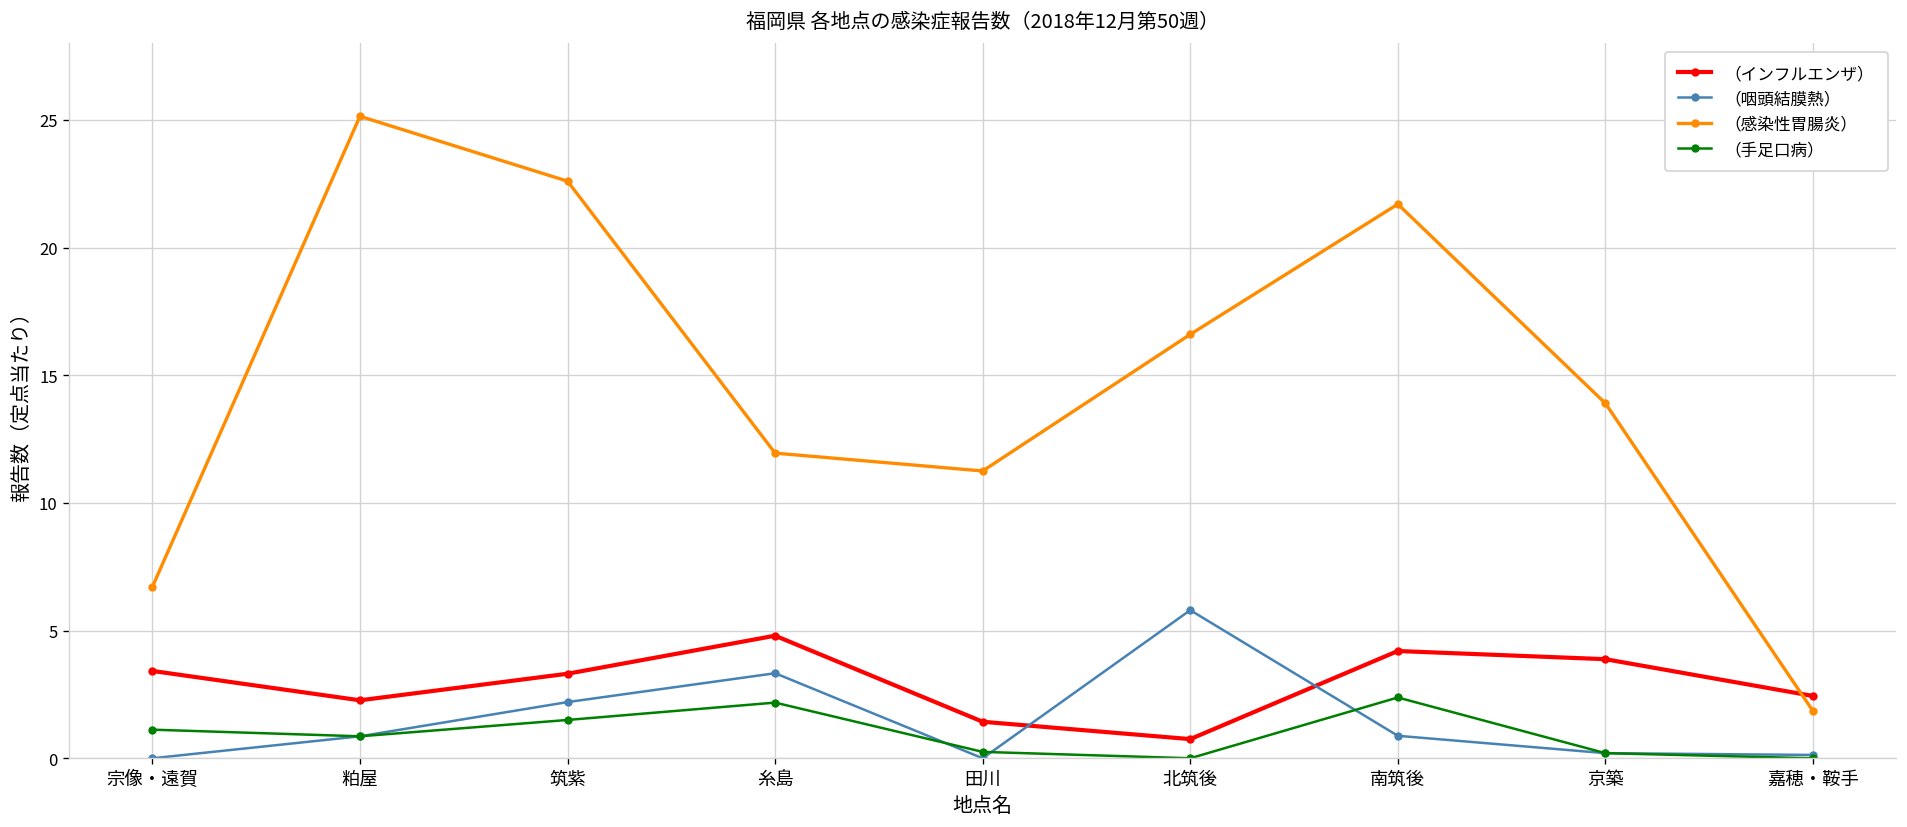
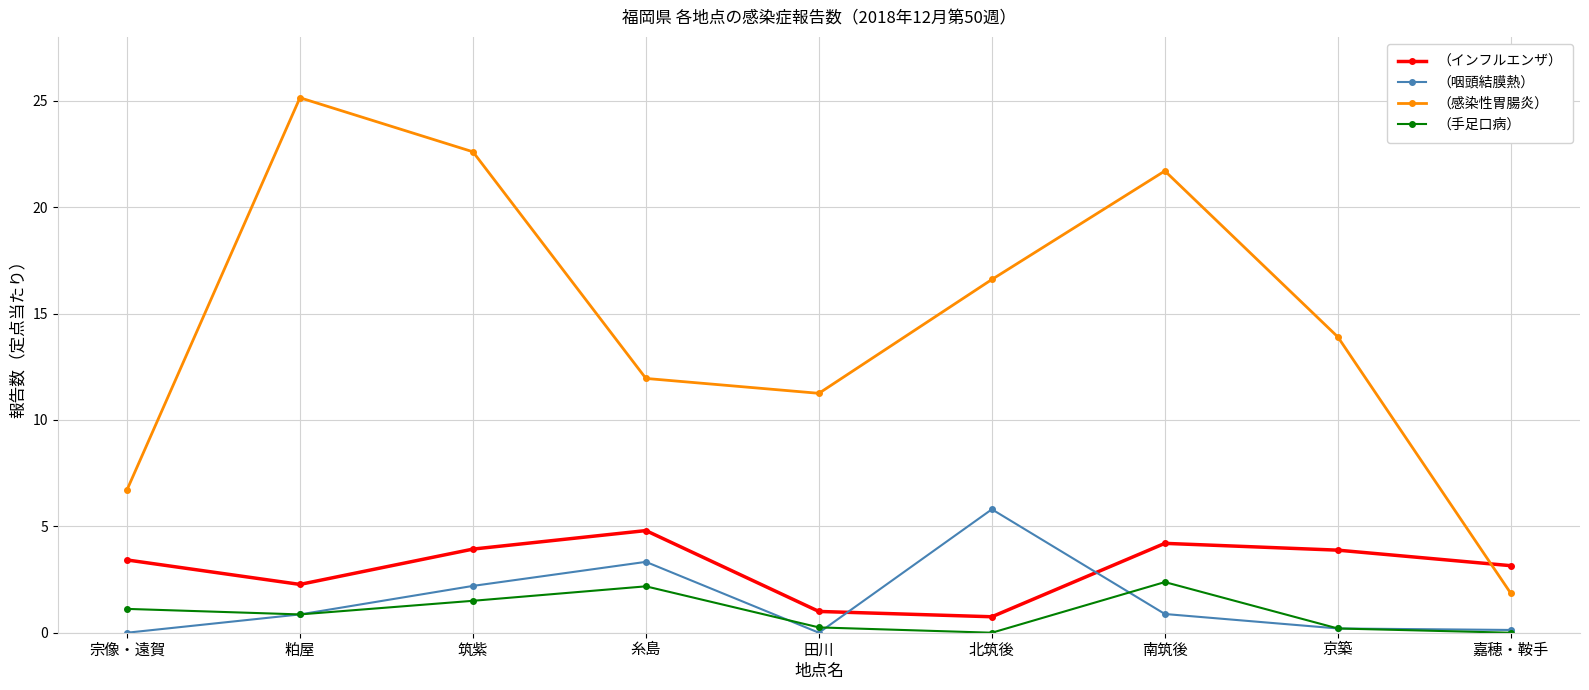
  {
    "（インフルエンザ）": {
      "宗像・遠賀": 3.4,
      "粕屋": 2.3,
-     "筑紫": 3.3,
+     "筑紫": 3.9,
      "糸島": 4.8,
-     "田川": 1.4,
+     "田川": 1.0,
      "北筑後": 0.8,
      "南筑後": 4.2,
      "京築": 3.9,
-     "嘉穂・鞍手": 2.4
+     "嘉穂・鞍手": 3.2
    },
    "（咽頭結膜熱）": {
      "宗像・遠賀": 0.0,
      "筑紫": 2.2,
      "糸島": 3.3,
      "田川": 0.0,
      "北筑後": 5.8,
      "南筑後": 0.9,
      "嘉穂・鞍手": 0.1
    },
    "（感染性胃腸炎）": {
      "宗像・遠賀": 6.7,
      "粕屋": 25.1,
      "筑紫": 22.6,
      "糸島": 12.0,
      "田川": 11.3,
      "北筑後": 16.6,
      "南筑後": 21.7,
      "京築": 13.9,
      "嘉穂・鞍手": 1.9
    },
    "（手足口病）": {
      "宗像・遠賀": 1.1,
      "筑紫": 1.5,
      "糸島": 2.2,
      "田川": 0.3,
      "北筑後": 0.0,
      "南筑後": 2.4,
      "嘉穂・鞍手": 0.0
    }
  }
